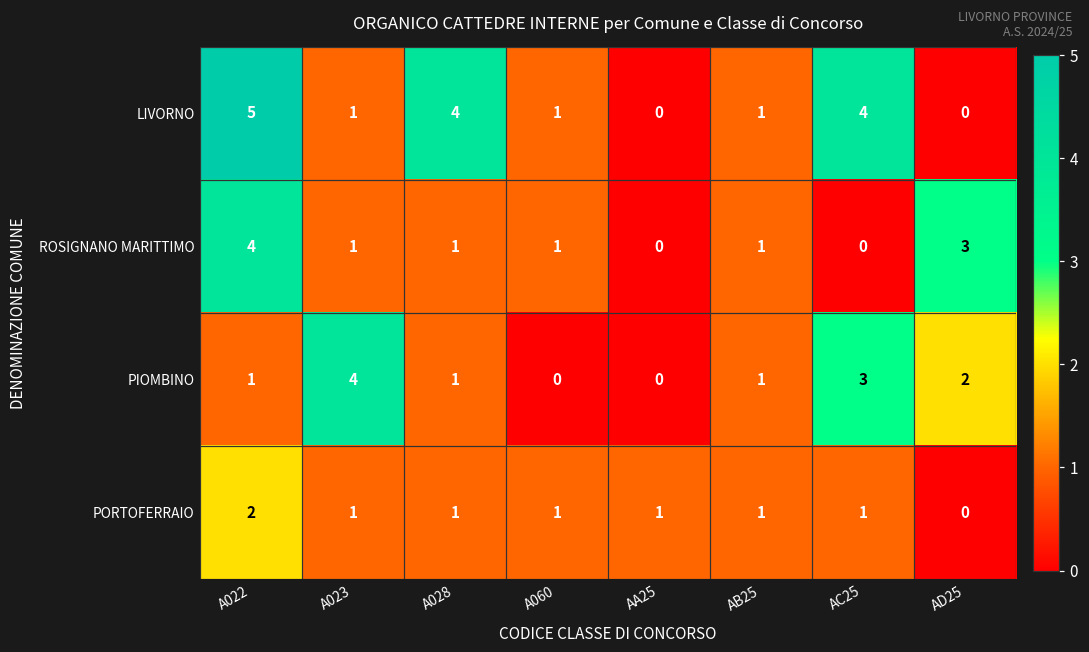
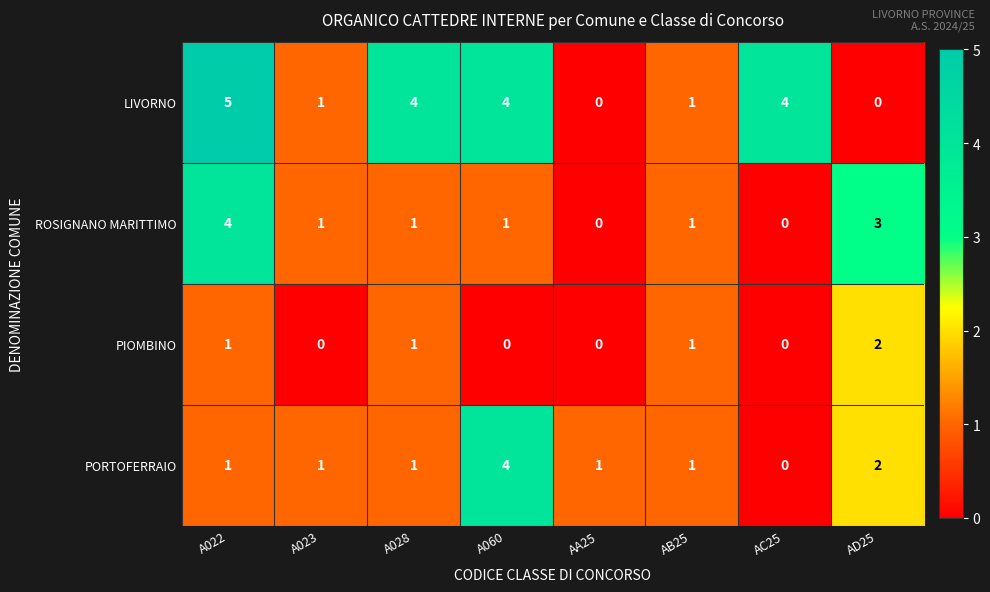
  {
    "LIVORNO": {
      "A022": 5,
      "A023": 1,
      "A028": 4,
-     "A060": 1,
+     "A060": 4,
      "AA25": 0,
      "AB25": 1,
      "AC25": 4,
      "AD25": 0
    },
    "ROSIGNANO MARITTIMO": {
      "A022": 4,
      "A023": 1,
      "A028": 1,
      "A060": 1,
      "AA25": 0,
      "AB25": 1,
      "AC25": 0,
      "AD25": 3
    },
    "PIOMBINO": {
      "A022": 1,
-     "A023": 4,
+     "A023": 0,
      "A028": 1,
      "A060": 0,
      "AA25": 0,
      "AB25": 1,
-     "AC25": 3,
+     "AC25": 0,
      "AD25": 2
    },
    "PORTOFERRAIO": {
-     "A022": 2,
+     "A022": 1,
      "A023": 1,
      "A028": 1,
-     "A060": 1,
+     "A060": 4,
      "AA25": 1,
      "AB25": 1,
-     "AC25": 1,
-     "AD25": 0
+     "AC25": 0,
+     "AD25": 2
    }
  }
